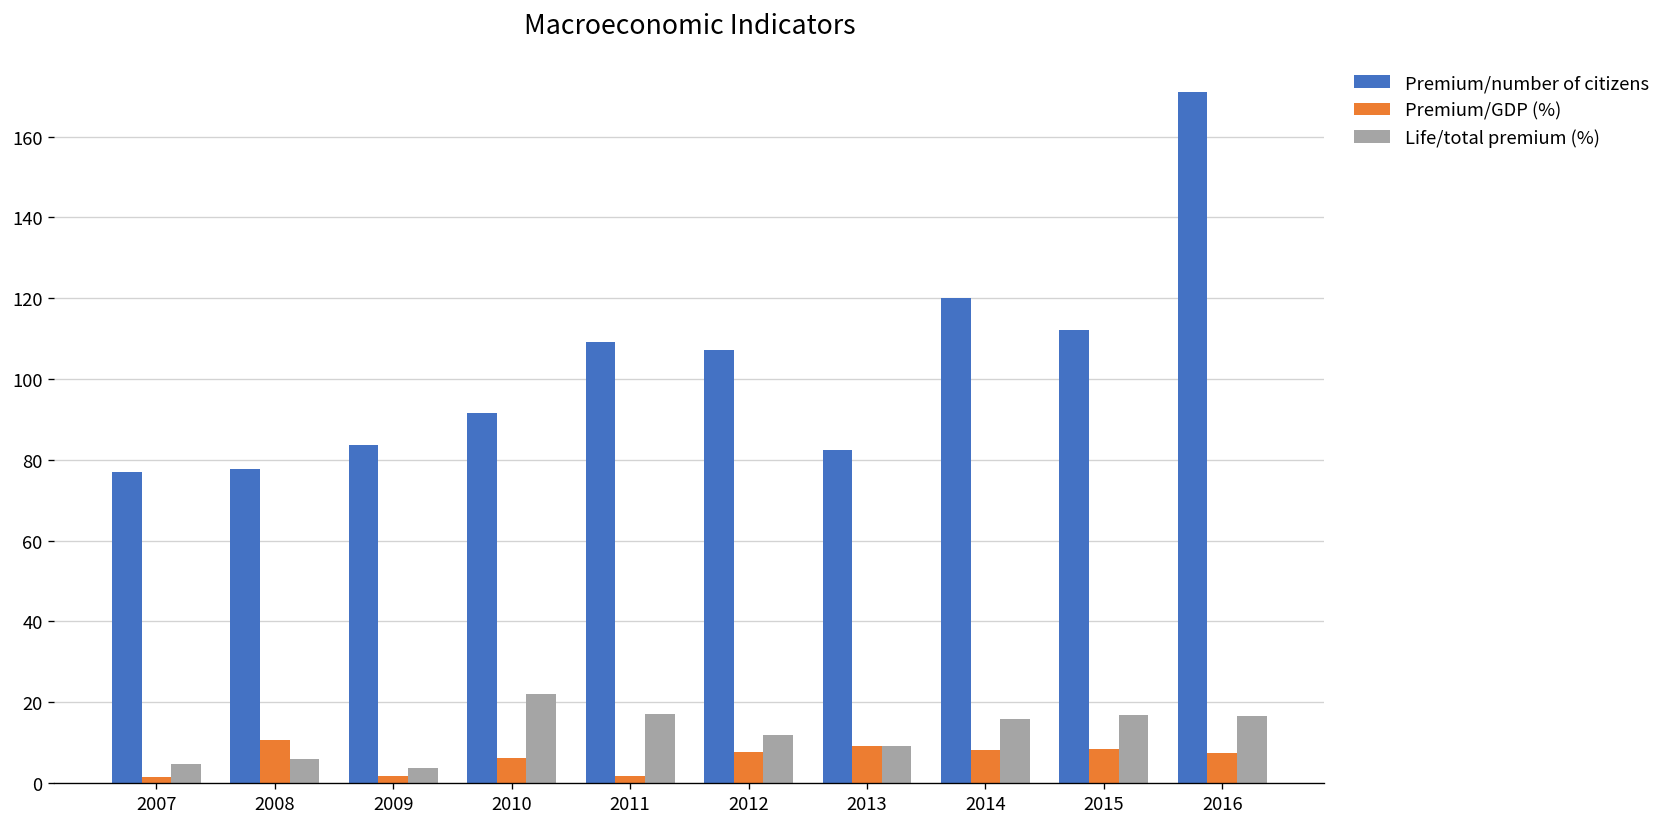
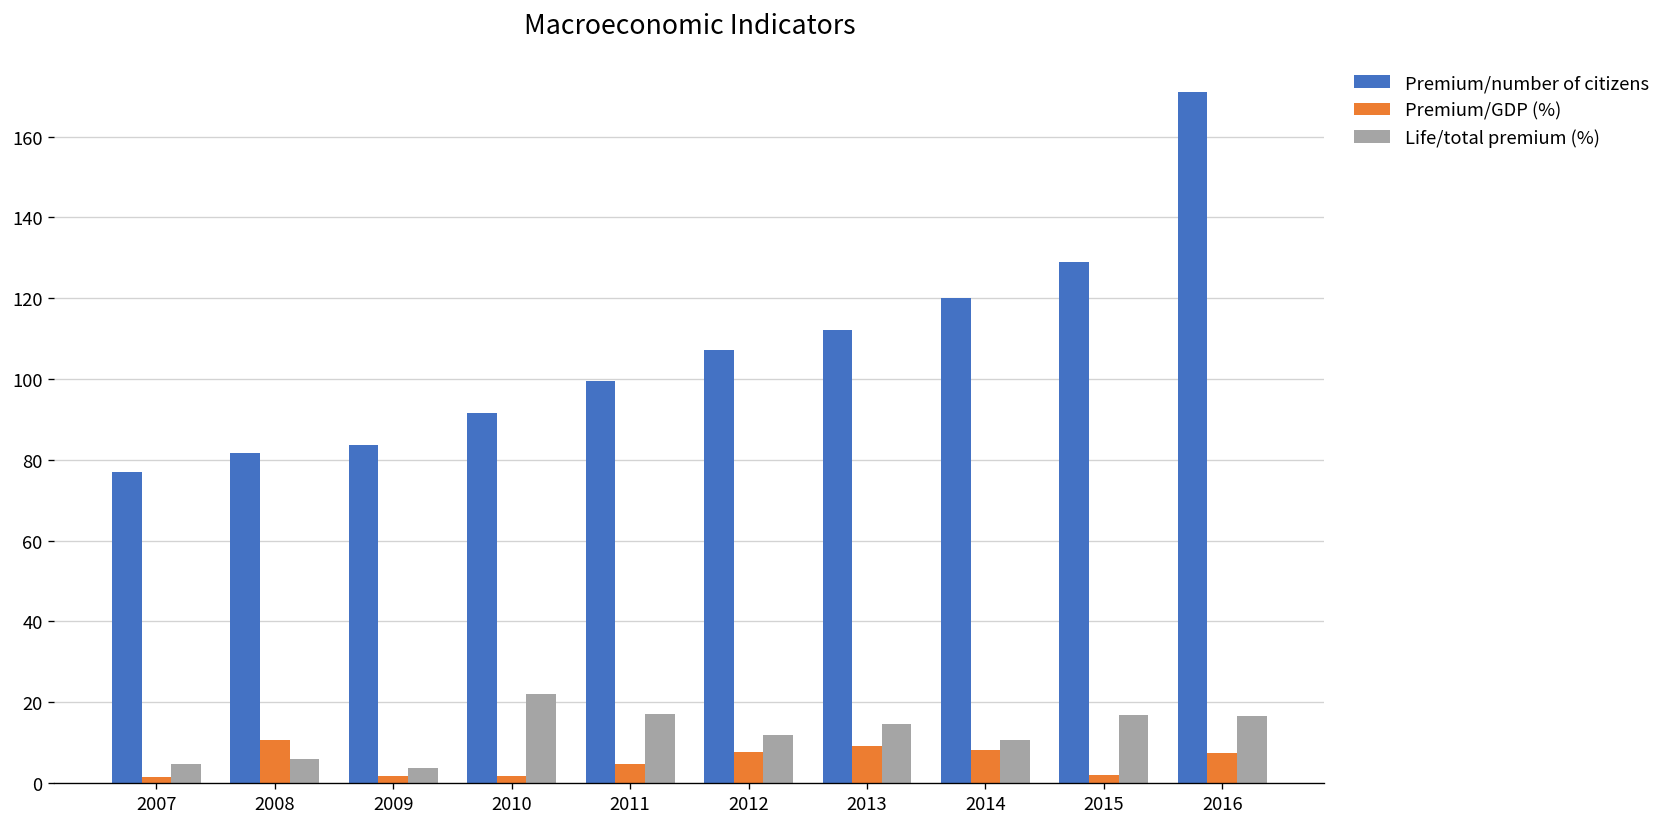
  {
    "Premium/number of citizens": {
      "2007": 77,
-     "2008": 78,
+     "2008": 82,
      "2009": 84,
      "2010": 92,
-     "2011": 109,
+     "2011": 99,
      "2012": 107,
-     "2013": 82,
+     "2013": 112,
      "2014": 120,
-     "2015": 112,
+     "2015": 129,
      "2016": 171
    },
    "Premium/GDP (%)": {
      "2007": 1,
      "2008": 11,
      "2009": 2,
-     "2010": 6,
-     "2011": 2,
+     "2010": 2,
+     "2011": 5,
      "2012": 8,
      "2013": 9,
      "2014": 8,
-     "2015": 9,
+     "2015": 2,
      "2016": 7
    },
    "Life/total premium (%)": {
      "2007": 5,
      "2008": 6,
      "2009": 4,
      "2010": 22,
      "2011": 17,
      "2012": 12,
-     "2013": 9,
-     "2014": 16,
+     "2013": 15,
+     "2014": 11,
      "2015": 17,
      "2016": 17
    }
  }
